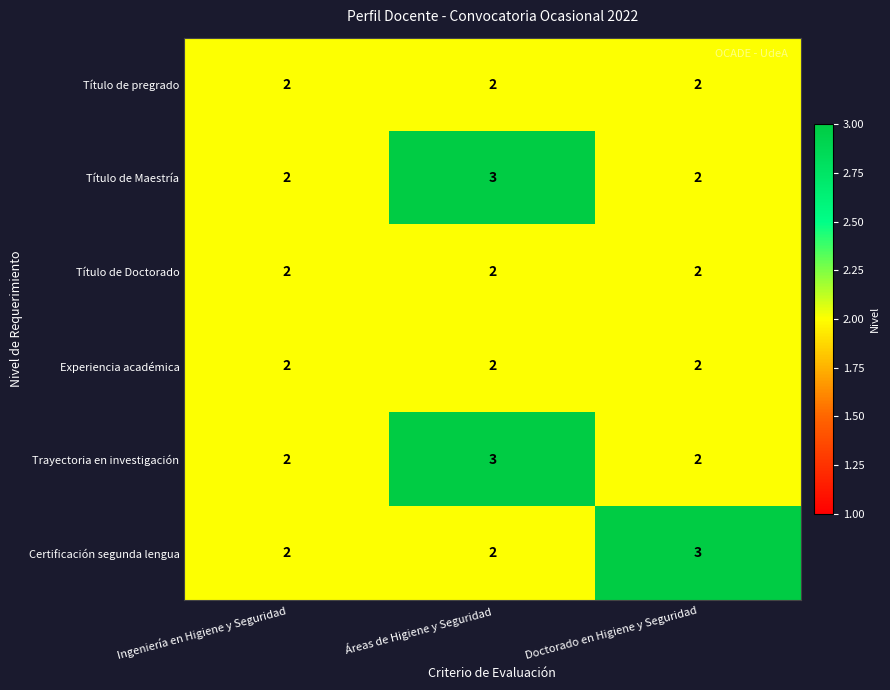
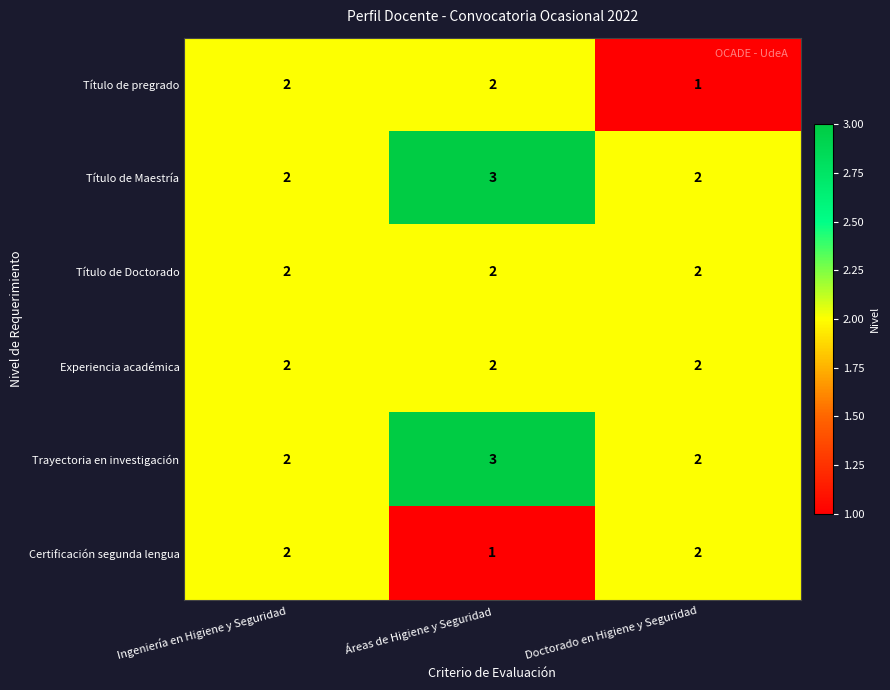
  {
    "Título de pregrado": {
      "Ingeniería en Higiene y Seguridad": 2,
      "Áreas de Higiene y Seguridad": 2,
-     "Doctorado en Higiene y Seguridad": 2
+     "Doctorado en Higiene y Seguridad": 1
    },
    "Título de Maestría": {
      "Ingeniería en Higiene y Seguridad": 2,
      "Áreas de Higiene y Seguridad": 3,
      "Doctorado en Higiene y Seguridad": 2
    },
    "Título de Doctorado": {
      "Ingeniería en Higiene y Seguridad": 2,
      "Áreas de Higiene y Seguridad": 2,
      "Doctorado en Higiene y Seguridad": 2
    },
    "Experiencia académica": {
      "Ingeniería en Higiene y Seguridad": 2,
      "Áreas de Higiene y Seguridad": 2,
      "Doctorado en Higiene y Seguridad": 2
    },
    "Trayectoria en investigación": {
      "Ingeniería en Higiene y Seguridad": 2,
      "Áreas de Higiene y Seguridad": 3,
      "Doctorado en Higiene y Seguridad": 2
    },
    "Certificación segunda lengua": {
      "Ingeniería en Higiene y Seguridad": 2,
-     "Áreas de Higiene y Seguridad": 2,
-     "Doctorado en Higiene y Seguridad": 3
+     "Áreas de Higiene y Seguridad": 1,
+     "Doctorado en Higiene y Seguridad": 2
    }
  }
